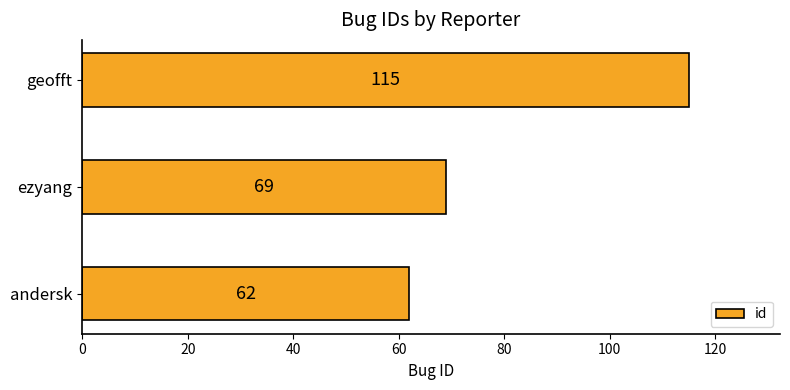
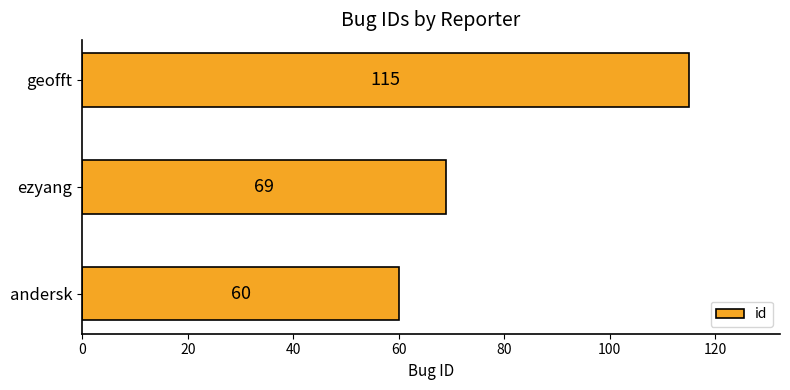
  {
    "geofft": 115,
    "ezyang": 69,
-   "andersk": 62
+   "andersk": 60
  }
